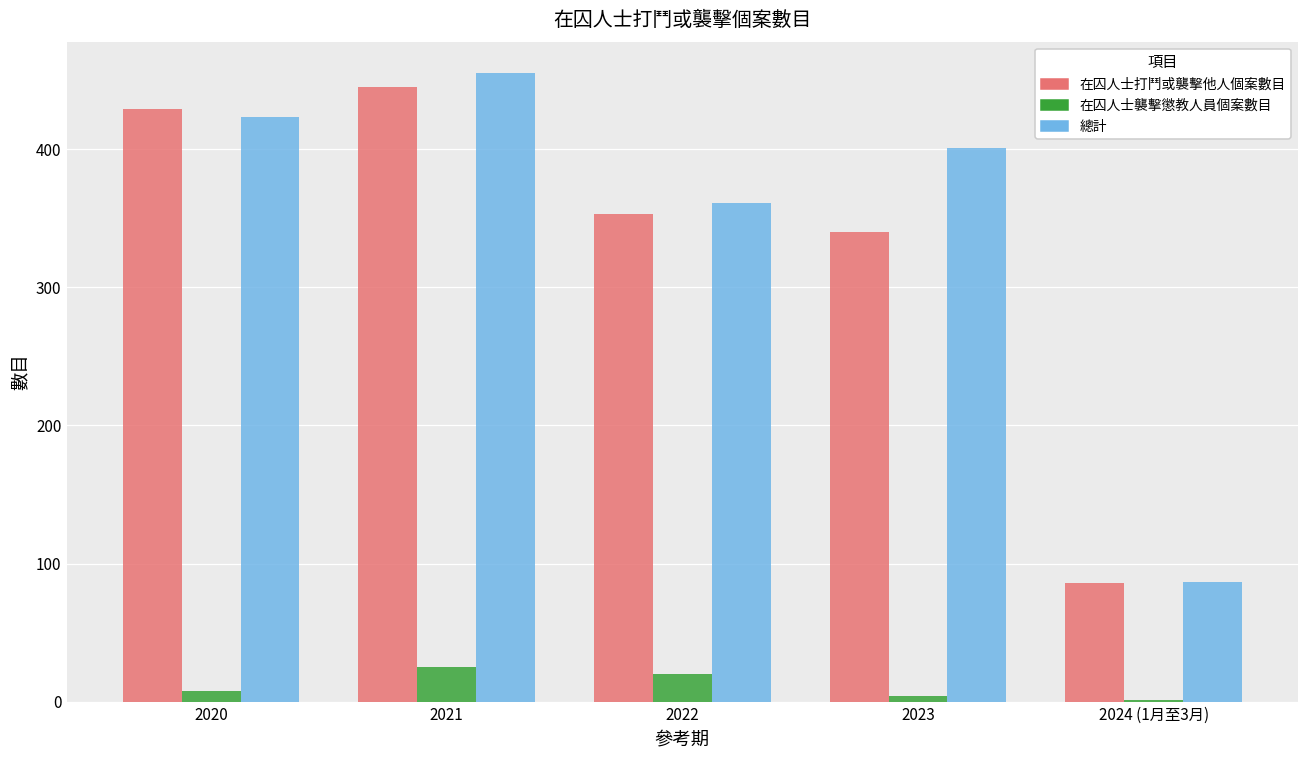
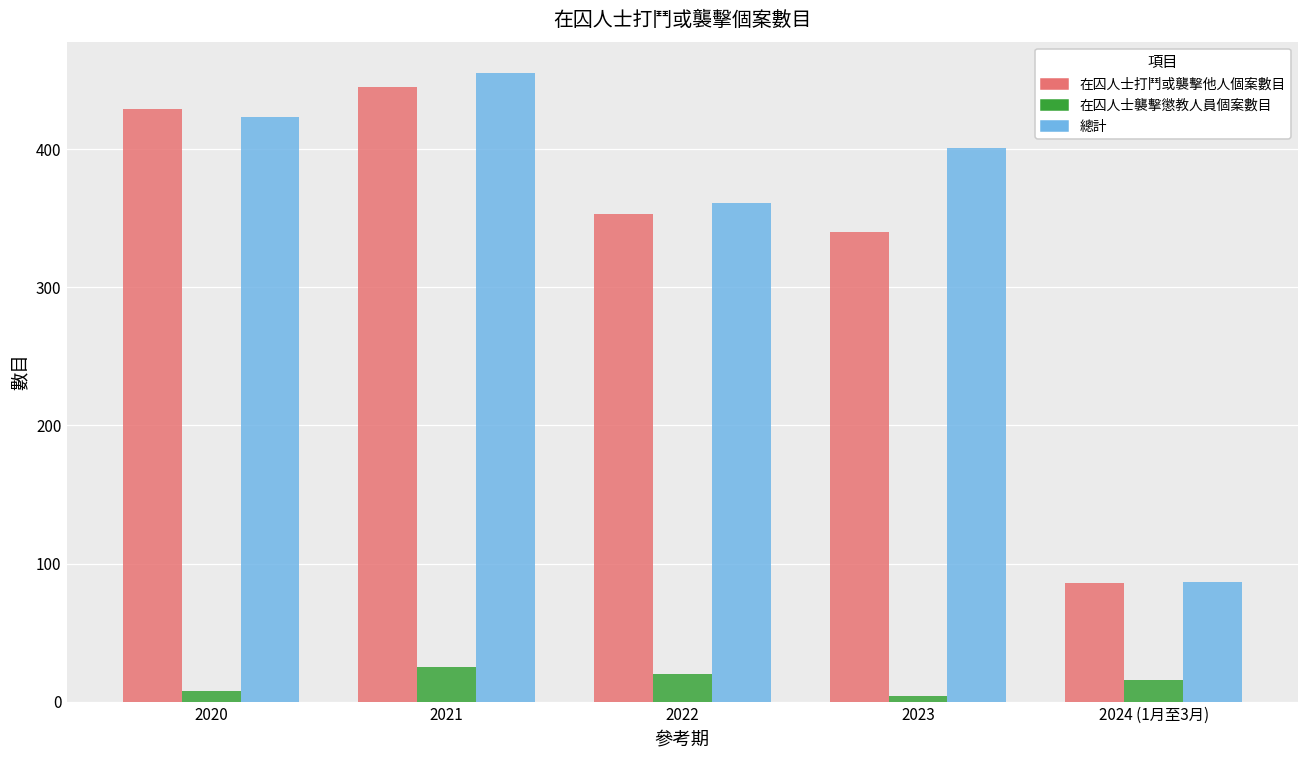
  {
    "在囚人士打鬥或襲擊他人個案數目": {
      "2020": 429,
      "2021": 445,
      "2022": 353,
      "2023": 340,
      "2024 (1月至3月)": 86
    },
    "在囚人士襲擊懲教人員個案數目": {
      "2020": 8,
      "2021": 25,
      "2022": 20,
      "2023": 4,
-     "2024 (1月至3月)": 1
+     "2024 (1月至3月)": 16
    },
    "總計": {
      "2020": 423,
      "2021": 455,
      "2022": 361,
      "2023": 401,
      "2024 (1月至3月)": 87
    }
  }
